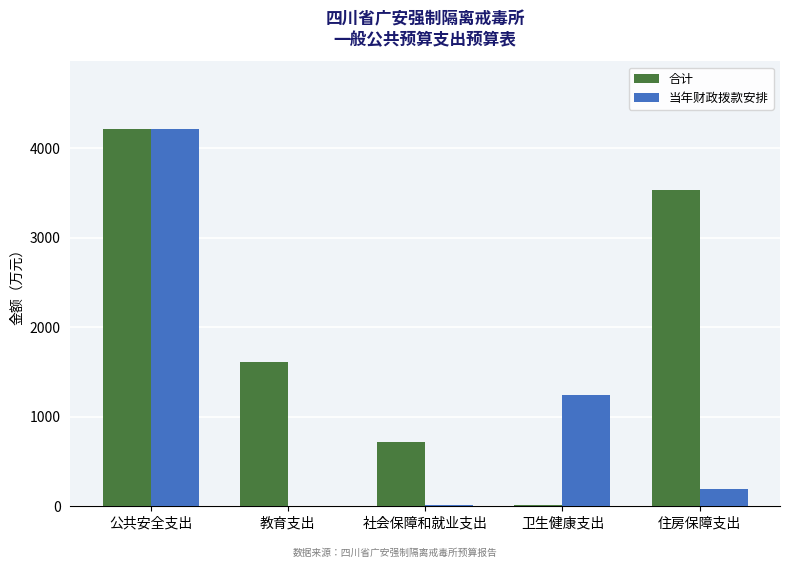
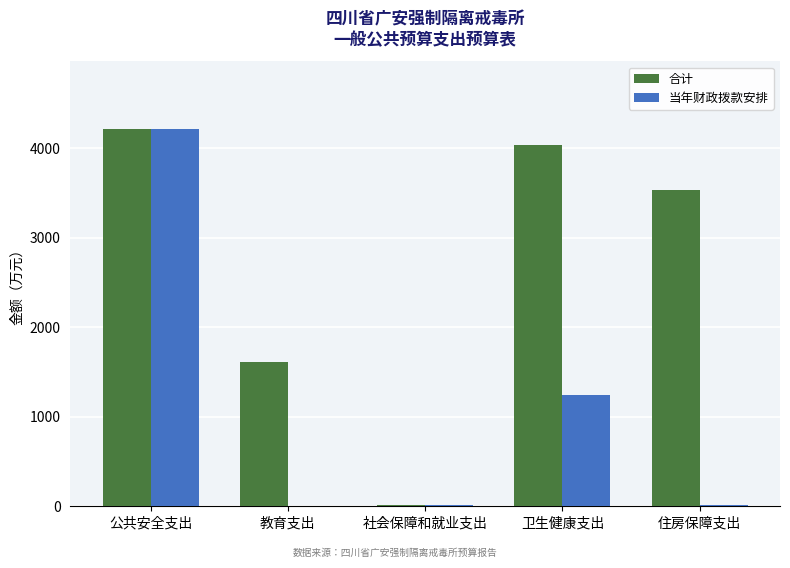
  {
    "合计": {
      "公共安全支出": 4200,
      "教育支出": 1600,
-     "社会保障和就业支出": 700,
-     "卫生健康支出": 0,
+     "社会保障和就业支出": 0,
+     "卫生健康支出": 4000,
      "住房保障支出": 3500
    },
    "当年财政拨款安排": {
      "公共安全支出": 4200,
      "卫生健康支出": 1200,
-     "住房保障支出": 200
+     "住房保障支出": 0
    }
  }
